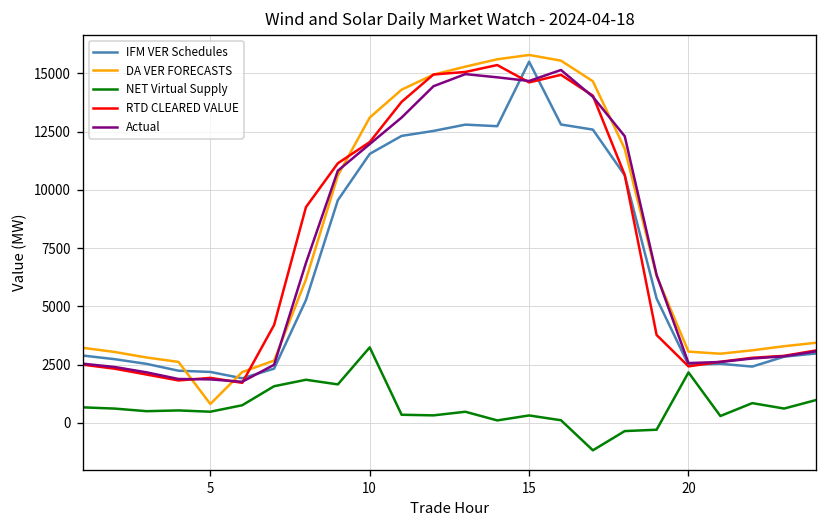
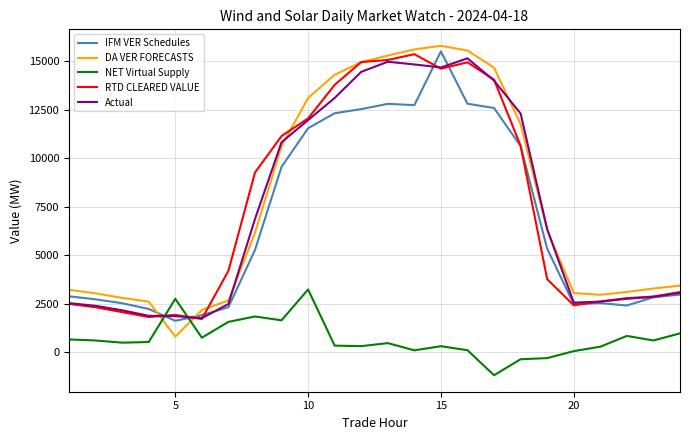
  {
    "IFM VER Schedules": {
-     "5": 2200,
+     "5": 1600,
      "10": 11500,
      "15": 15500
    },
    "DA VER FORECASTS": {
      "5": 800,
      "10": 13100,
      "15": 15800,
      "20": 3100
    },
    "NET Virtual Supply": {
-     "5": 500,
+     "5": 2800,
      "10": 3200,
      "15": 300,
-     "20": 2200
+     "20": 100
    }
  }
